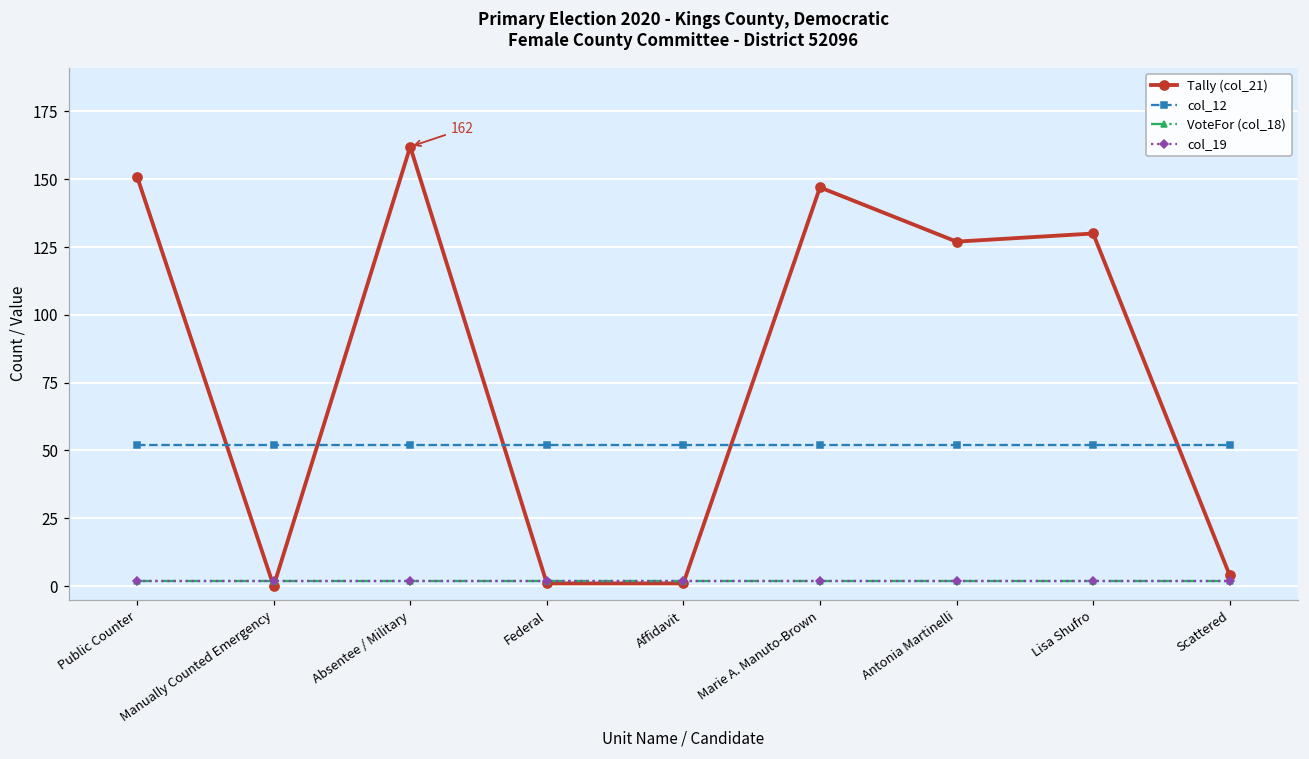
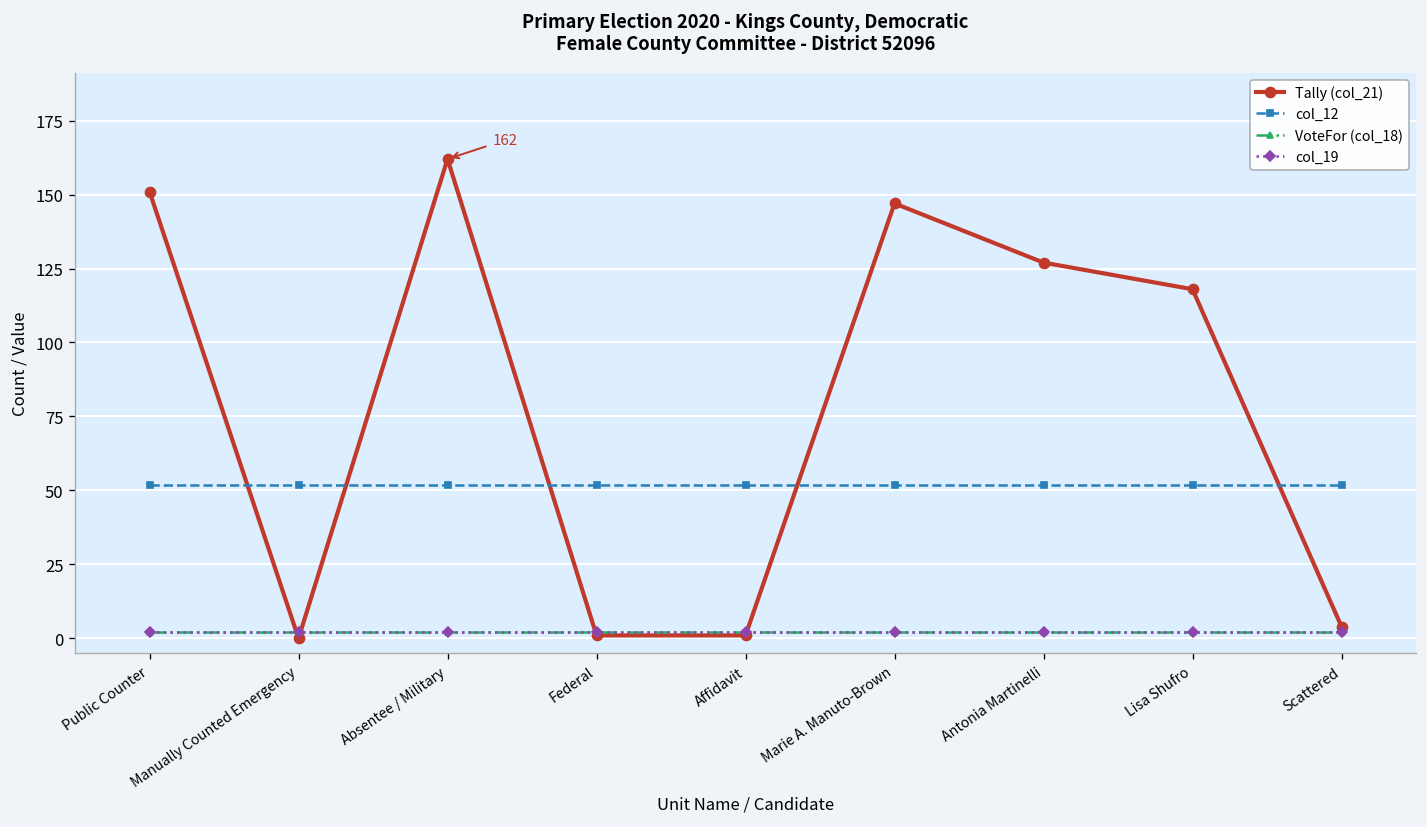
  {
    "Tally (col_21)": {
      "Public Counter": 151,
      "Manually Counted Emergency": 0,
      "Marie A. Manuto-Brown": 147,
      "Antonia Martinelli": 127,
-     "Lisa Shufro": 130,
+     "Lisa Shufro": 118,
      "Scattered": 4
    },
    "col_12": {
      "Public Counter": 52,
      "Manually Counted Emergency": 52,
      "Absentee / Military": 52,
      "Federal": 52,
      "Affidavit": 52,
      "Marie A. Manuto-Brown": 52,
      "Antonia Martinelli": 52,
      "Lisa Shufro": 52,
      "Scattered": 52
    },
    "col_19": {
      "Public Counter": 2,
      "Manually Counted Emergency": 2,
      "Absentee / Military": 2,
      "Marie A. Manuto-Brown": 2,
      "Antonia Martinelli": 2,
      "Lisa Shufro": 2,
      "Scattered": 2
    }
  }
